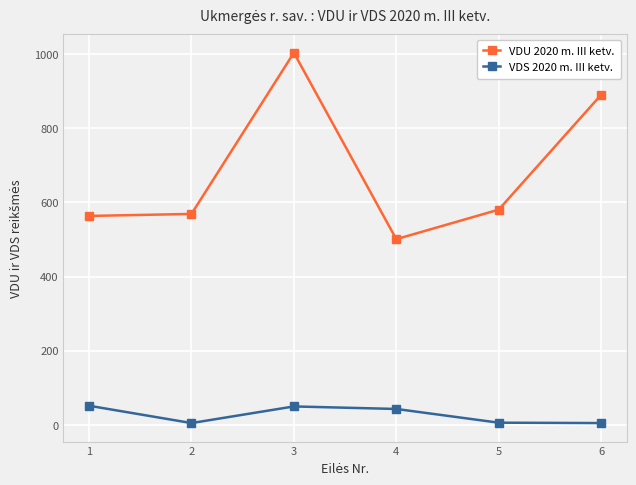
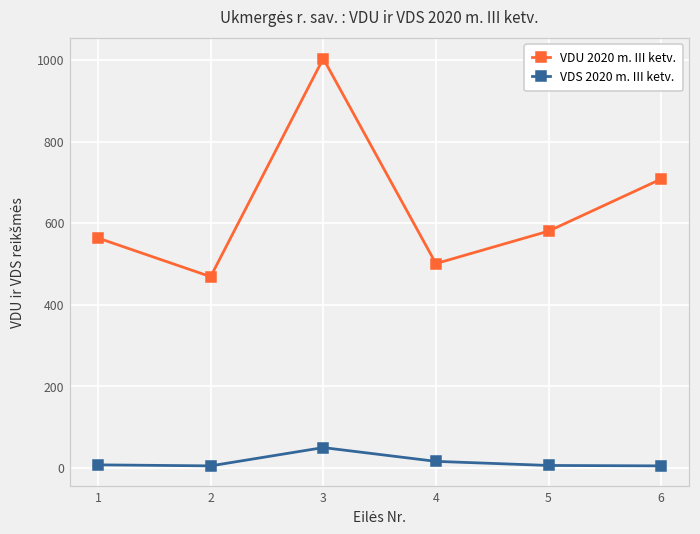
  {
    "VDU 2020 m. III ketv.": {
      "1": 560,
-     "2": 570,
+     "2": 470,
      "3": 1000,
      "4": 500,
      "5": 580,
-     "6": 890
+     "6": 710
    },
    "VDS 2020 m. III ketv.": {
-     "1": 50,
+     "1": 10,
      "2": 10,
      "3": 50,
-     "4": 40,
+     "4": 20,
      "5": 10,
      "6": 10
    }
  }
